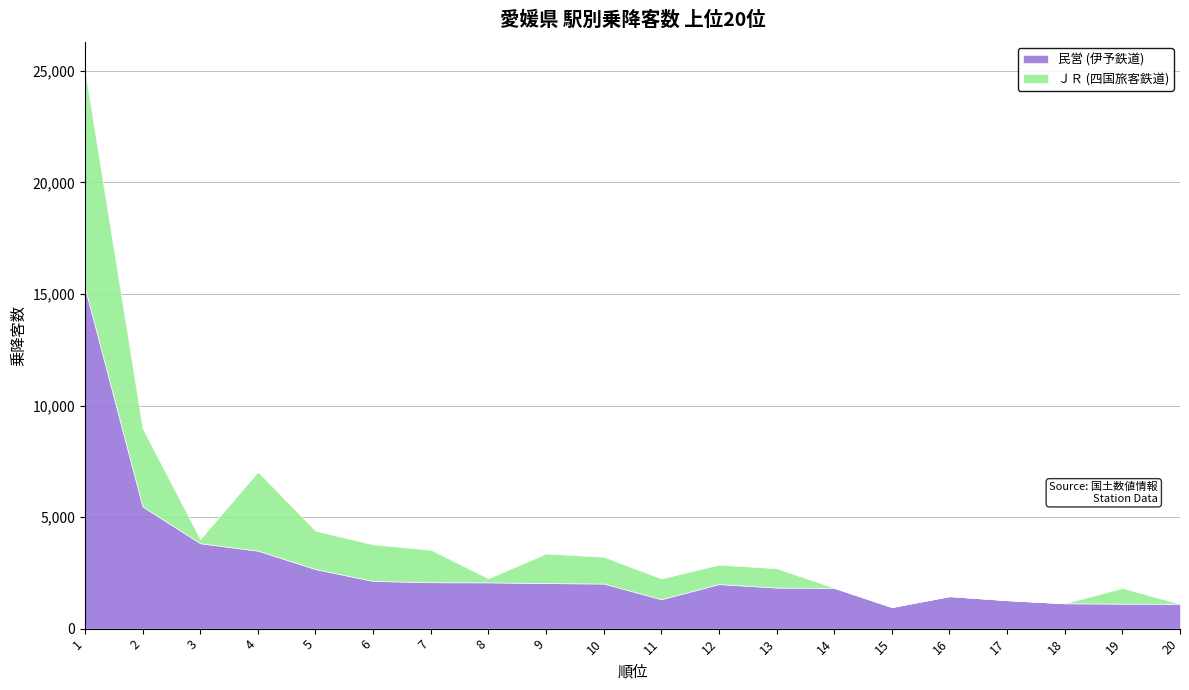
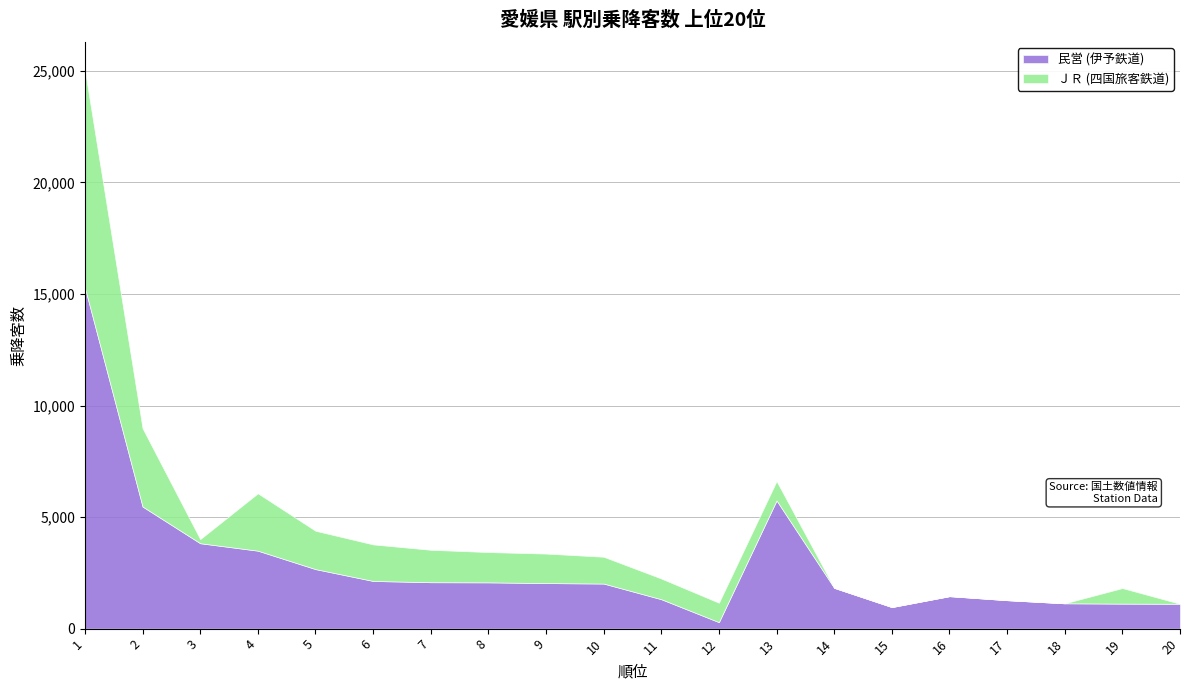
  {
    "民営 (伊予鉄道)": {
      "1": "15,300",
      "2": "5,500",
      "3": "3,800",
      "4": "3,500",
      "5": "2,700",
      "6": "2,100",
      "7": "2,100",
      "8": "2,100",
      "9": "2,000",
      "10": "2,000",
      "11": "1,300",
-     "12": "2,000",
-     "13": "1,800",
+     "12": "300",
+     "13": "5,700",
      "19": "1,100"
    },
    "ＪＲ (四国旅客鉄道)": {
      "1": "9,800",
      "2": "3,500",
      "3": "200",
-     "4": "3,500",
+     "4": "2,600",
      "5": "1,700",
      "6": "1,600",
      "7": "1,500",
-     "8": "200",
+     "8": "1,400",
      "9": "1,300",
      "10": "1,200",
      "11": "900",
      "12": "900",
      "13": "900",
      "19": "700"
    }
  }
